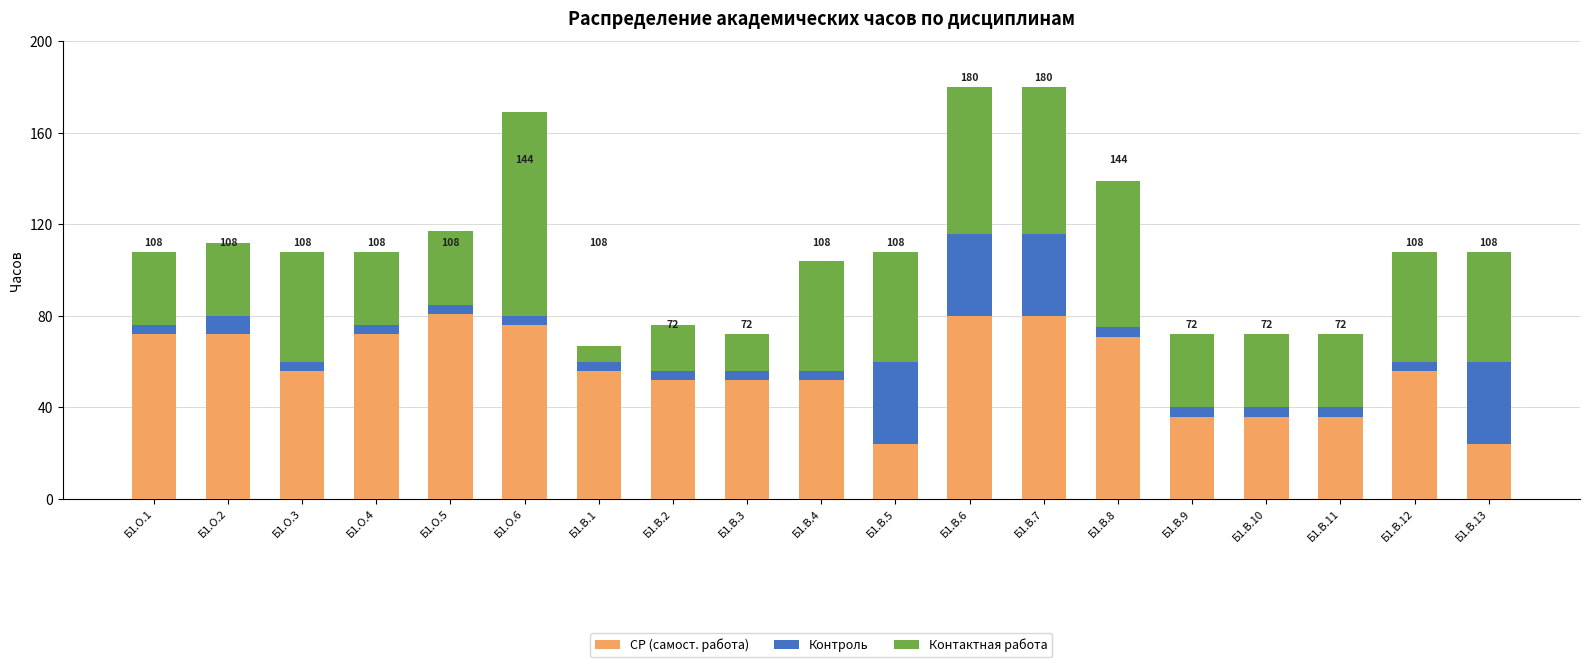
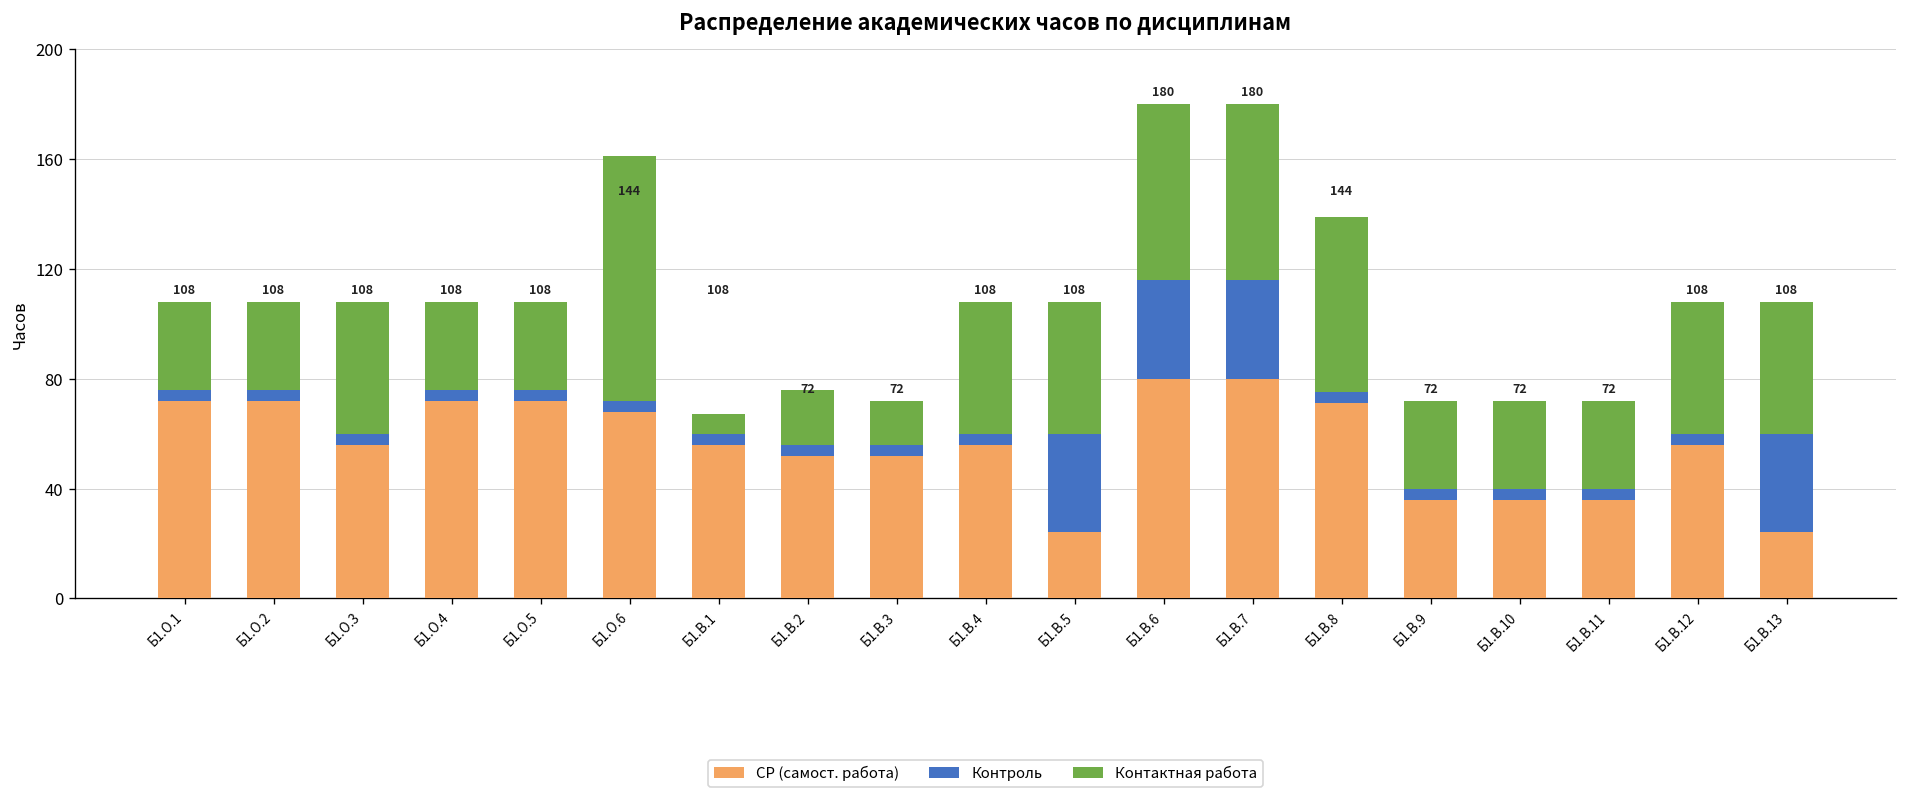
  {
    "СР (самост. работа)": {
      "Б1.О.1": 72,
      "Б1.О.2": 72,
      "Б1.О.3": 56,
      "Б1.О.4": 72,
-     "Б1.О.5": 81,
-     "Б1.О.6": 76,
+     "Б1.О.5": 72,
+     "Б1.О.6": 68,
      "Б1.В.1": 56,
      "Б1.В.2": 52,
      "Б1.В.3": 52,
-     "Б1.В.4": 52,
+     "Б1.В.4": 56,
      "Б1.В.5": 24,
      "Б1.В.6": 80,
      "Б1.В.7": 80,
      "Б1.В.8": 71,
      "Б1.В.9": 36,
      "Б1.В.10": 36,
      "Б1.В.11": 36,
      "Б1.В.12": 56,
      "Б1.В.13": 24
    },
    "Контроль": {
      "Б1.О.1": 4,
-     "Б1.О.2": 8,
+     "Б1.О.2": 4,
      "Б1.О.3": 4,
      "Б1.О.4": 4,
      "Б1.О.5": 4,
      "Б1.О.6": 4,
      "Б1.В.1": 4,
      "Б1.В.2": 4,
      "Б1.В.3": 4,
      "Б1.В.4": 4,
      "Б1.В.5": 36,
      "Б1.В.6": 36,
      "Б1.В.7": 36,
      "Б1.В.8": 4,
      "Б1.В.9": 4,
      "Б1.В.10": 4,
      "Б1.В.11": 4,
      "Б1.В.12": 4,
      "Б1.В.13": 36
    },
    "Контактная работа": {
      "Б1.В.1": 7
    }
  }
